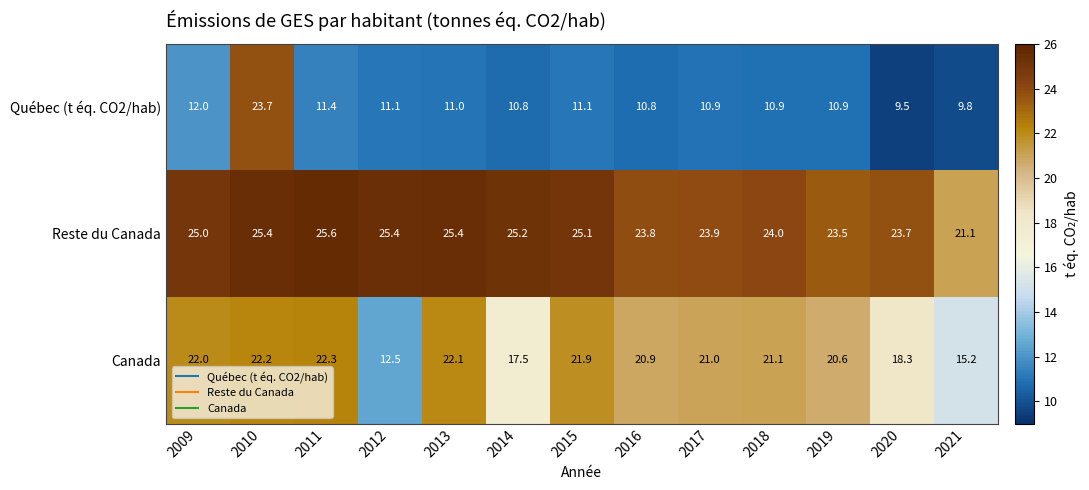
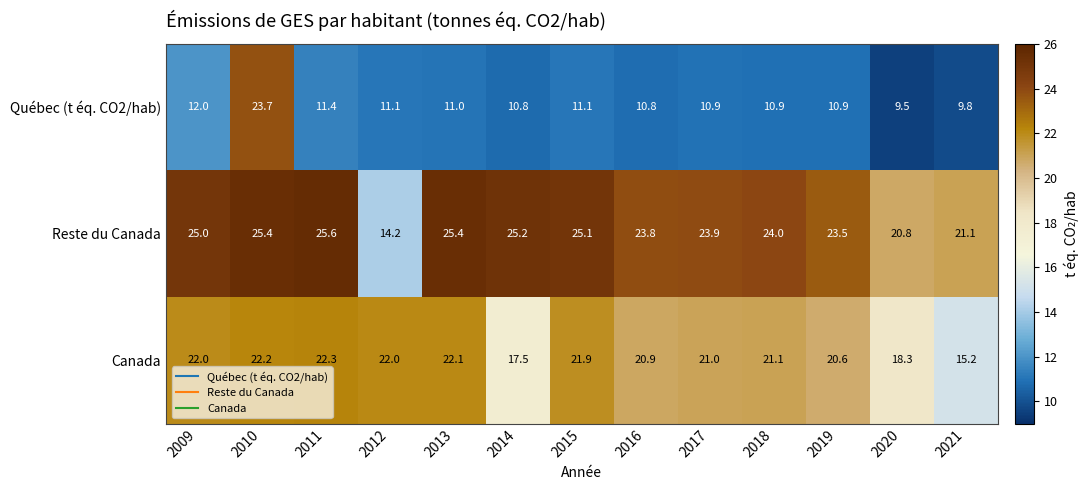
  {
    "Québec (t éq. CO2/hab)": {
      "2009": 12.0,
      "2010": 23.7,
      "2011": 11.4,
      "2012": 11.1,
      "2013": 11.0,
      "2014": 10.8,
      "2015": 11.1,
      "2016": 10.8,
      "2017": 10.9,
      "2018": 10.9,
      "2019": 10.9,
      "2020": 9.5,
      "2021": 9.8
    },
    "Reste du Canada": {
      "2009": 25.0,
      "2010": 25.4,
      "2011": 25.6,
-     "2012": 25.4,
+     "2012": 14.2,
      "2013": 25.4,
      "2014": 25.2,
      "2015": 25.1,
      "2016": 23.8,
      "2017": 23.9,
      "2018": 24.0,
      "2019": 23.5,
-     "2020": 23.7,
+     "2020": 20.8,
      "2021": 21.1
    },
    "Canada": {
      "2009": 22.0,
      "2010": 22.2,
      "2011": 22.3,
-     "2012": 12.5,
+     "2012": 22.0,
      "2013": 22.1,
      "2014": 17.5,
      "2015": 21.9,
      "2016": 20.9,
      "2017": 21.0,
      "2018": 21.1,
      "2019": 20.6,
      "2020": 18.3,
      "2021": 15.2
    }
  }
